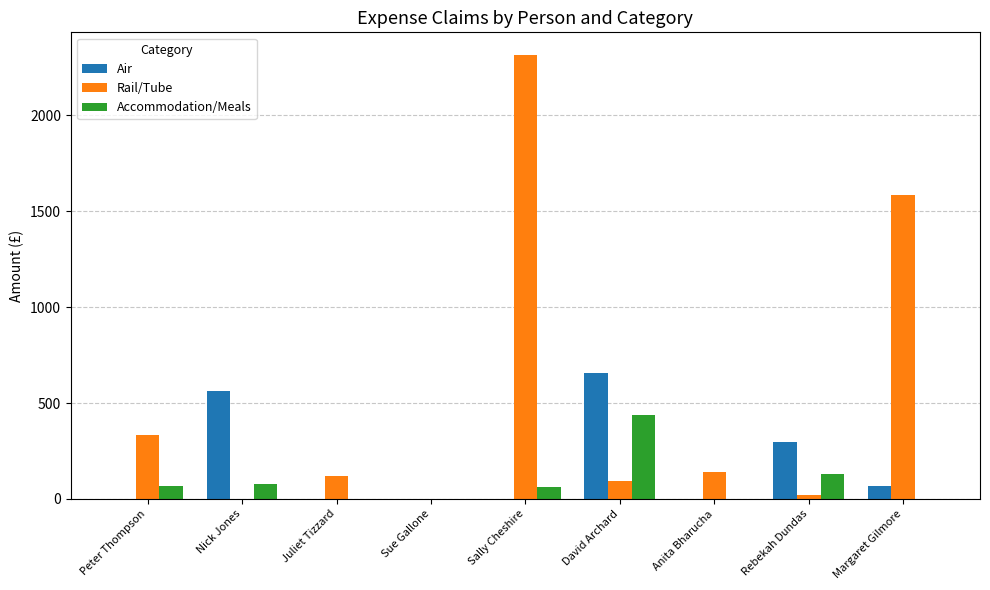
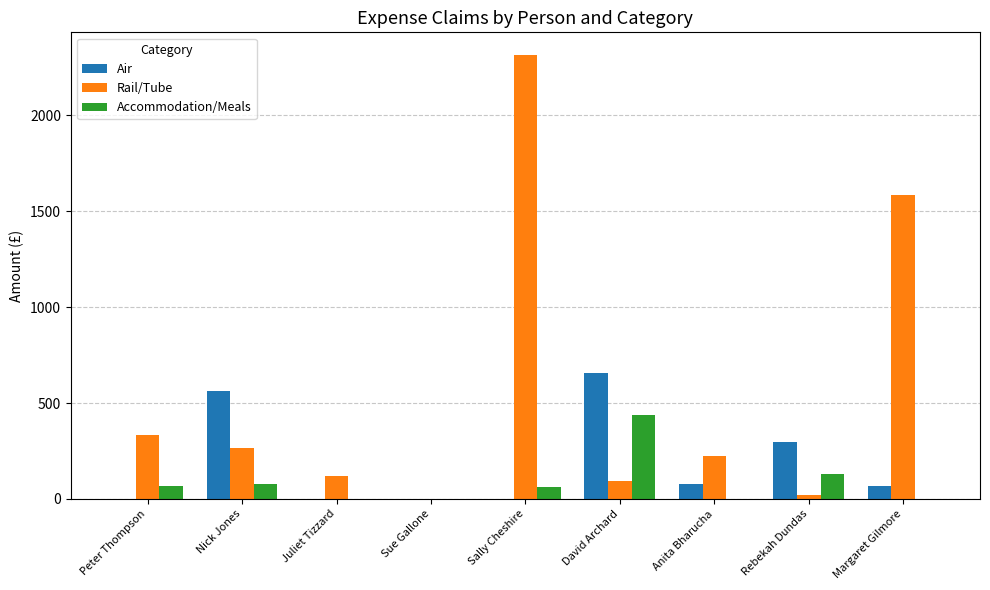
  {
    "Air": {
      "Peter Thompson": 0,
      "Nick Jones": 560,
      "Juliet Tizzard": 0,
      "Sue Gallone": 0,
      "Sally Cheshire": 0,
      "David Archard": 660,
-     "Anita Bharucha": 0,
+     "Anita Bharucha": 80,
      "Rebekah Dundas": 300,
      "Margaret Gilmore": 70
    },
    "Rail/Tube": {
      "Peter Thompson": 330,
-     "Nick Jones": 0,
+     "Nick Jones": 270,
      "Juliet Tizzard": 120,
      "Sue Gallone": 0,
      "Sally Cheshire": 2320,
      "David Archard": 90,
-     "Anita Bharucha": 140,
+     "Anita Bharucha": 220,
      "Rebekah Dundas": 20,
      "Margaret Gilmore": 1580
    },
    "Accommodation/Meals": {
      "Peter Thompson": 70,
      "Nick Jones": 80,
      "Juliet Tizzard": 0,
      "Sue Gallone": 0,
      "Sally Cheshire": 60,
      "David Archard": 440,
      "Anita Bharucha": 0,
      "Rebekah Dundas": 130,
      "Margaret Gilmore": 0
    }
  }
